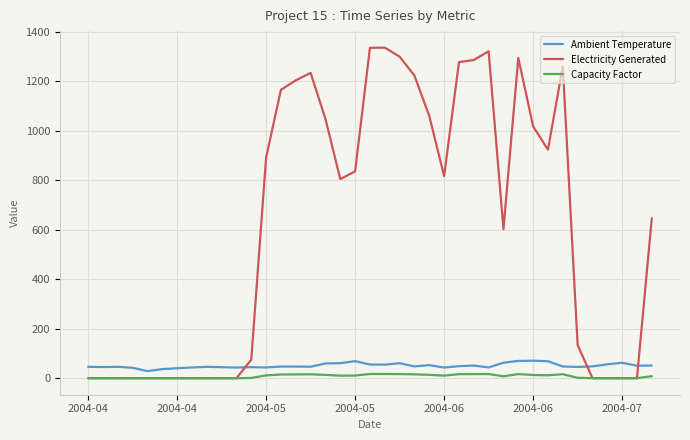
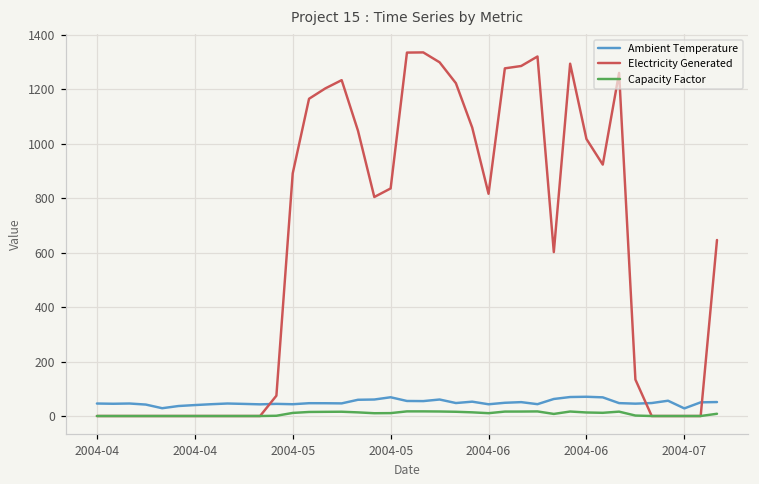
  {
    "Ambient Temperature": {
-     "2004-07": 60
+     "2004-07": 30
    }
  }
